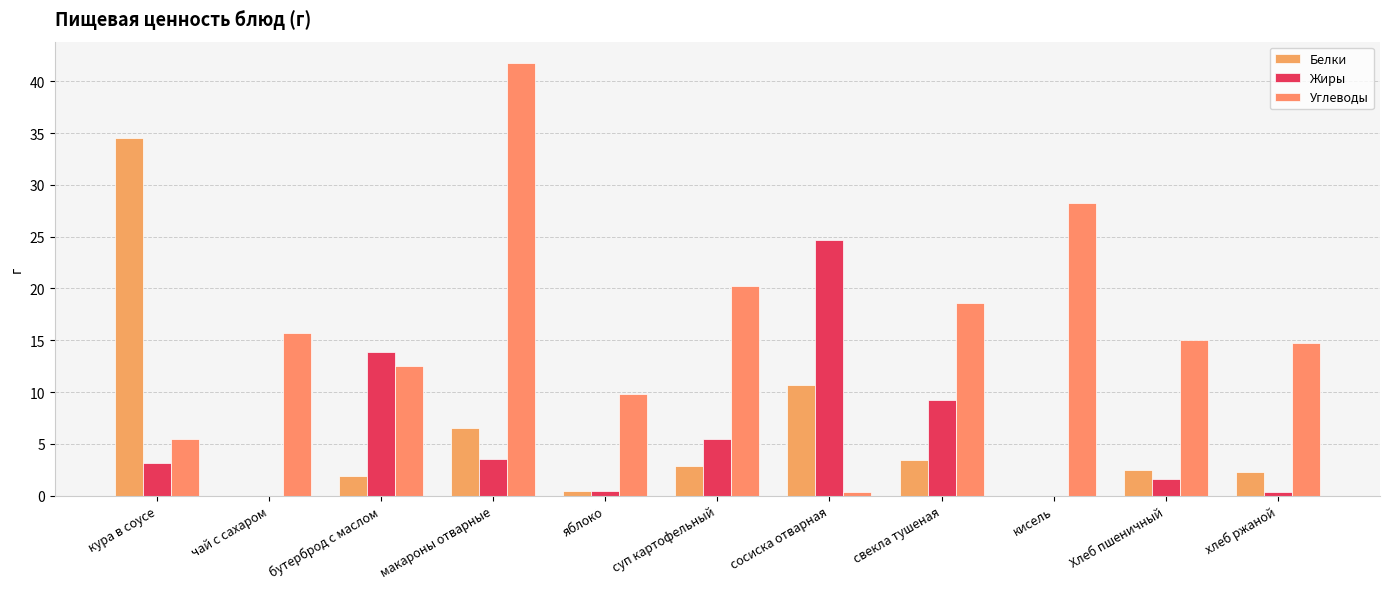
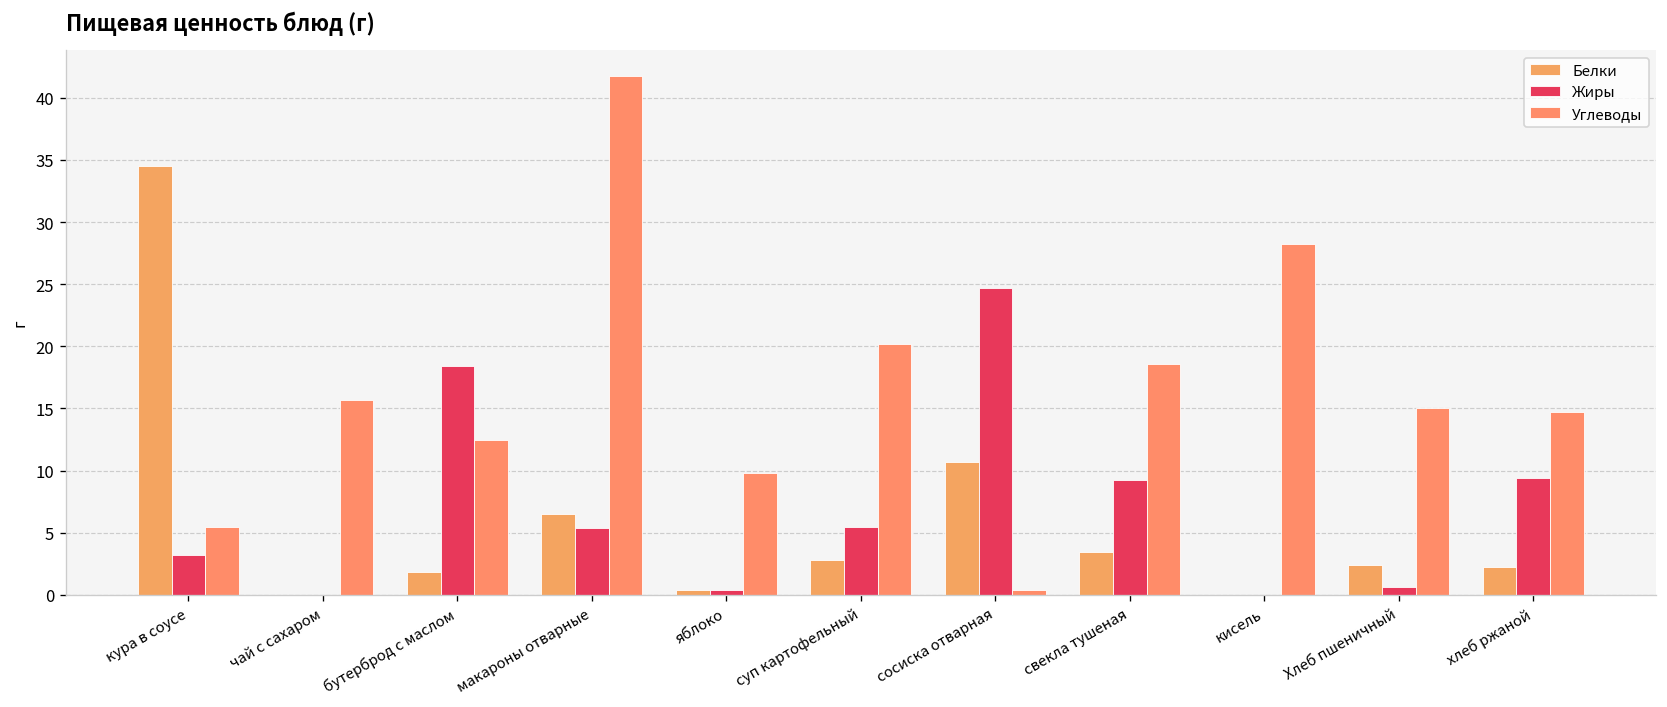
  {
    "Жиры": {
      "кура в соусе": 3.2,
      "чай с сахаром": 0.0,
-     "бутерброд с маслом": 13.9,
-     "макароны отварные": 3.5,
+     "бутерброд с маслом": 18.4,
+     "макароны отварные": 5.4,
      "яблоко": 0.4,
      "суп картофельный": 5.5,
      "сосиска отварная": 24.7,
      "свекла тушеная": 9.3,
      "кисель": 0.0,
-     "Хлеб пшеничный": 1.6,
-     "хлеб ржаной": 0.3
+     "Хлеб пшеничный": 0.6,
+     "хлеб ржаной": 9.4
    }
  }
